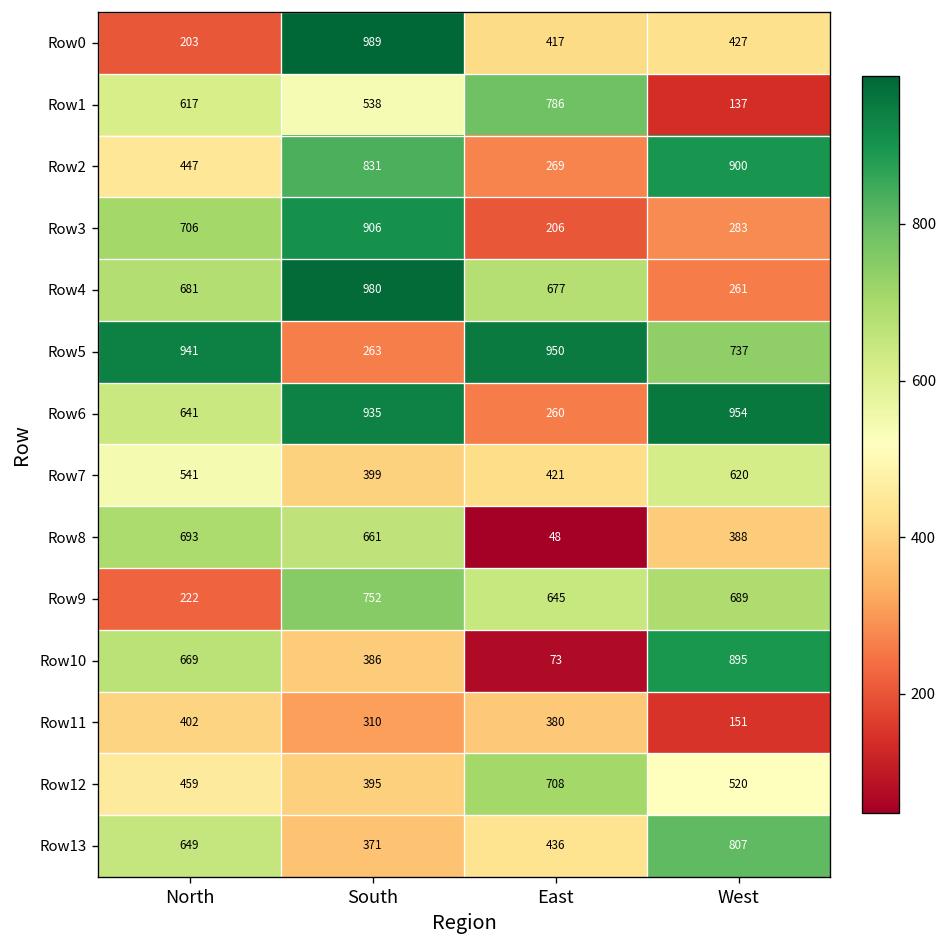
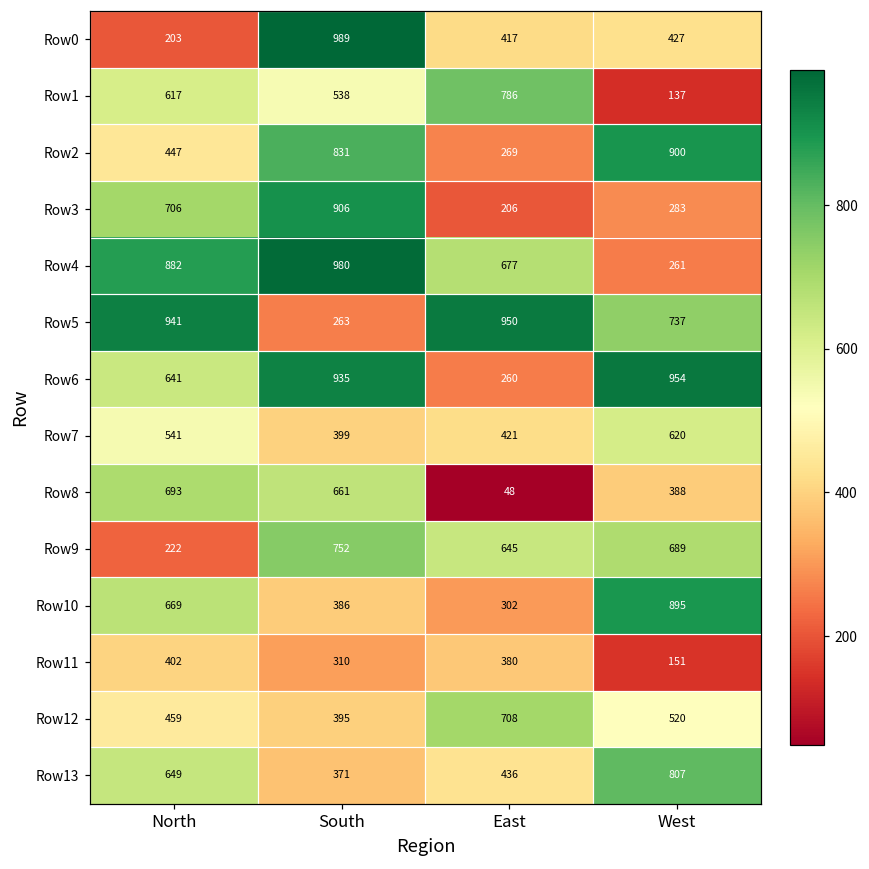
  {
    "Row0": {
      "North": 203,
      "South": 989,
      "East": 417,
      "West": 427
    },
    "Row1": {
      "North": 617,
      "South": 538,
      "East": 786,
      "West": 137
    },
    "Row2": {
      "North": 447,
      "South": 831,
      "East": 269,
      "West": 900
    },
    "Row3": {
      "North": 706,
      "South": 906,
      "East": 206,
      "West": 283
    },
    "Row4": {
-     "North": 681,
+     "North": 882,
      "South": 980,
      "East": 677,
      "West": 261
    },
    "Row5": {
      "North": 941,
      "South": 263,
      "East": 950,
      "West": 737
    },
    "Row6": {
      "North": 641,
      "South": 935,
      "East": 260,
      "West": 954
    },
    "Row7": {
      "North": 541,
      "South": 399,
      "East": 421,
      "West": 620
    },
    "Row8": {
      "North": 693,
      "South": 661,
      "East": 48,
      "West": 388
    },
    "Row9": {
      "North": 222,
      "South": 752,
      "East": 645,
      "West": 689
    },
    "Row10": {
      "North": 669,
      "South": 386,
-     "East": 73,
+     "East": 302,
      "West": 895
    },
    "Row11": {
      "North": 402,
      "South": 310,
      "East": 380,
      "West": 151
    },
    "Row12": {
      "North": 459,
      "South": 395,
      "East": 708,
      "West": 520
    },
    "Row13": {
      "North": 649,
      "South": 371,
      "East": 436,
      "West": 807
    }
  }
